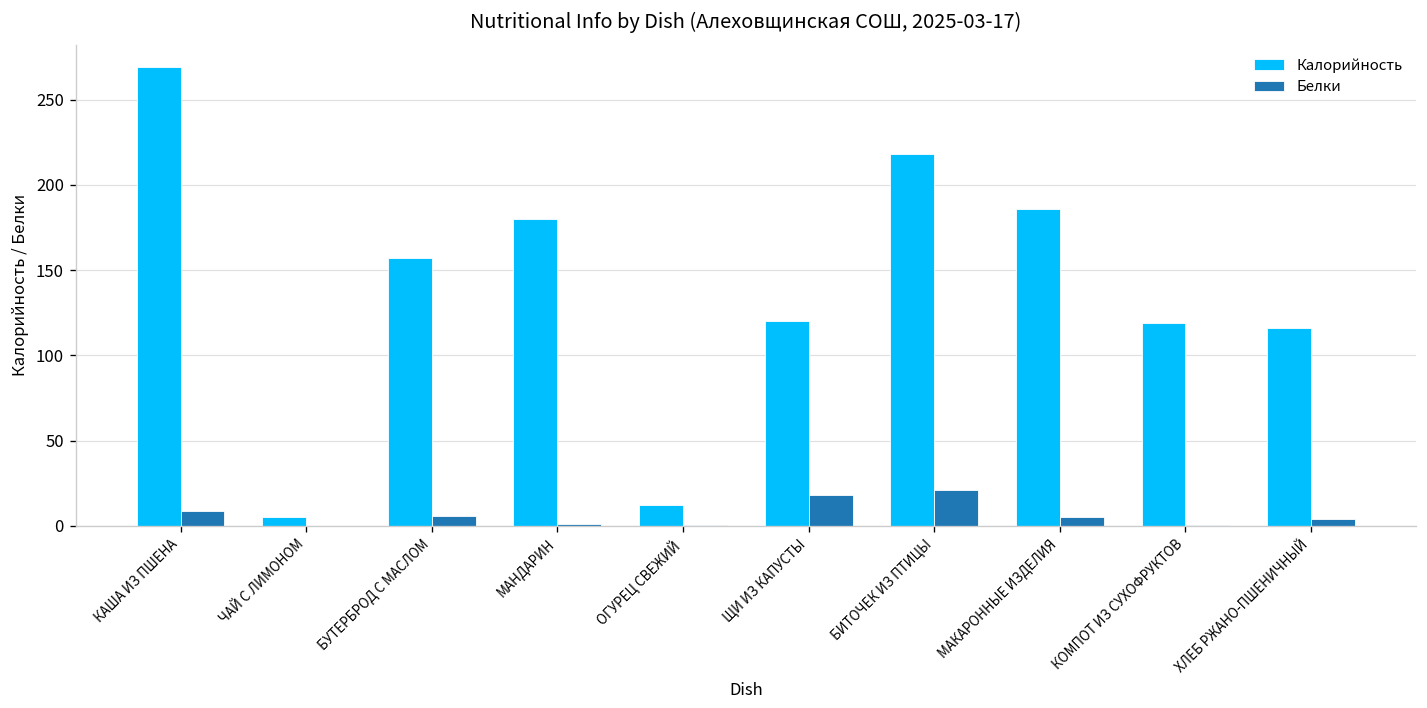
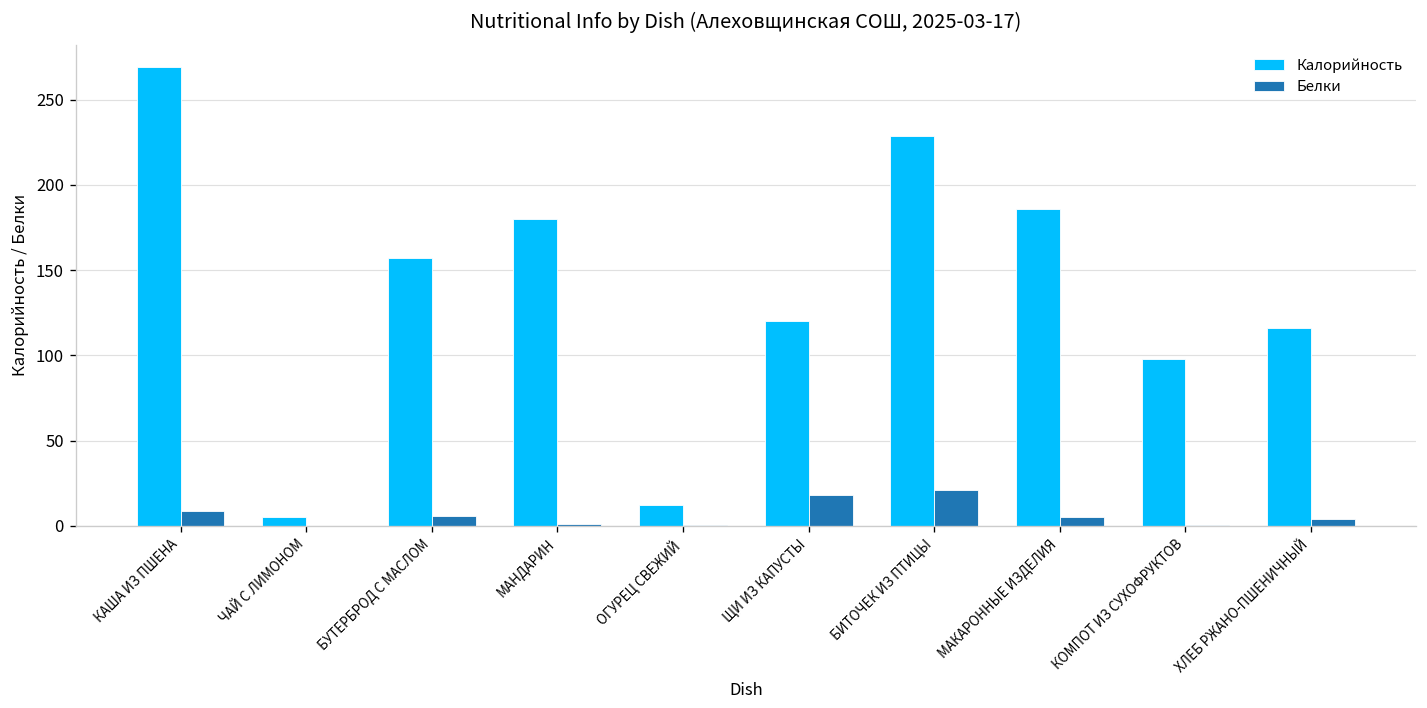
  {
    "Калорийность": {
      "КАША ИЗ ПШЕНА": 269,
      "ЧАЙ С ЛИМОНОМ": 5,
      "БУТЕРБРОД С МАСЛОМ": 157,
      "МАНДАРИН": 180,
      "ОГУРЕЦ СВЕЖИЙ": 12,
      "ЩИ ИЗ КАПУСТЫ": 120,
-     "БИТОЧЕК ИЗ ПТИЦЫ": 218,
+     "БИТОЧЕК ИЗ ПТИЦЫ": 229,
      "МАКАРОННЫЕ ИЗДЕЛИЯ": 186,
-     "КОМПОТ ИЗ СУХОФРУКТОВ": 119,
+     "КОМПОТ ИЗ СУХОФРУКТОВ": 98,
      "ХЛЕБ РЖАНО-ПШЕНИЧНЫЙ": 116
    },
    "Белки": {
      "КАША ИЗ ПШЕНА": 9,
      "ЧАЙ С ЛИМОНОМ": 0,
      "БУТЕРБРОД С МАСЛОМ": 6,
      "ЩИ ИЗ КАПУСТЫ": 18,
      "БИТОЧЕК ИЗ ПТИЦЫ": 21,
      "МАКАРОННЫЕ ИЗДЕЛИЯ": 5,
      "ХЛЕБ РЖАНО-ПШЕНИЧНЫЙ": 4
    }
  }
